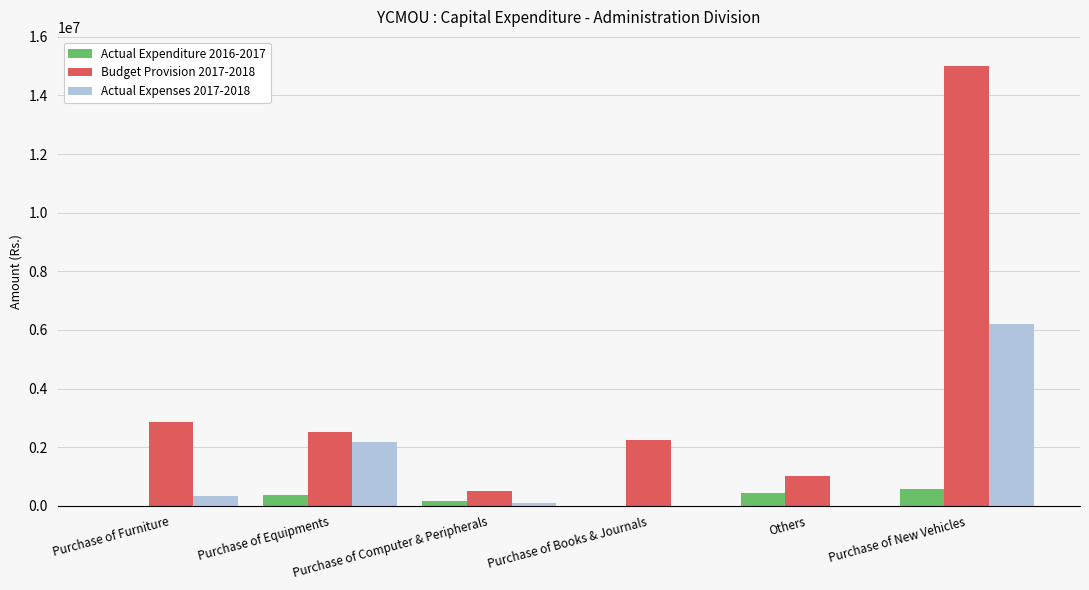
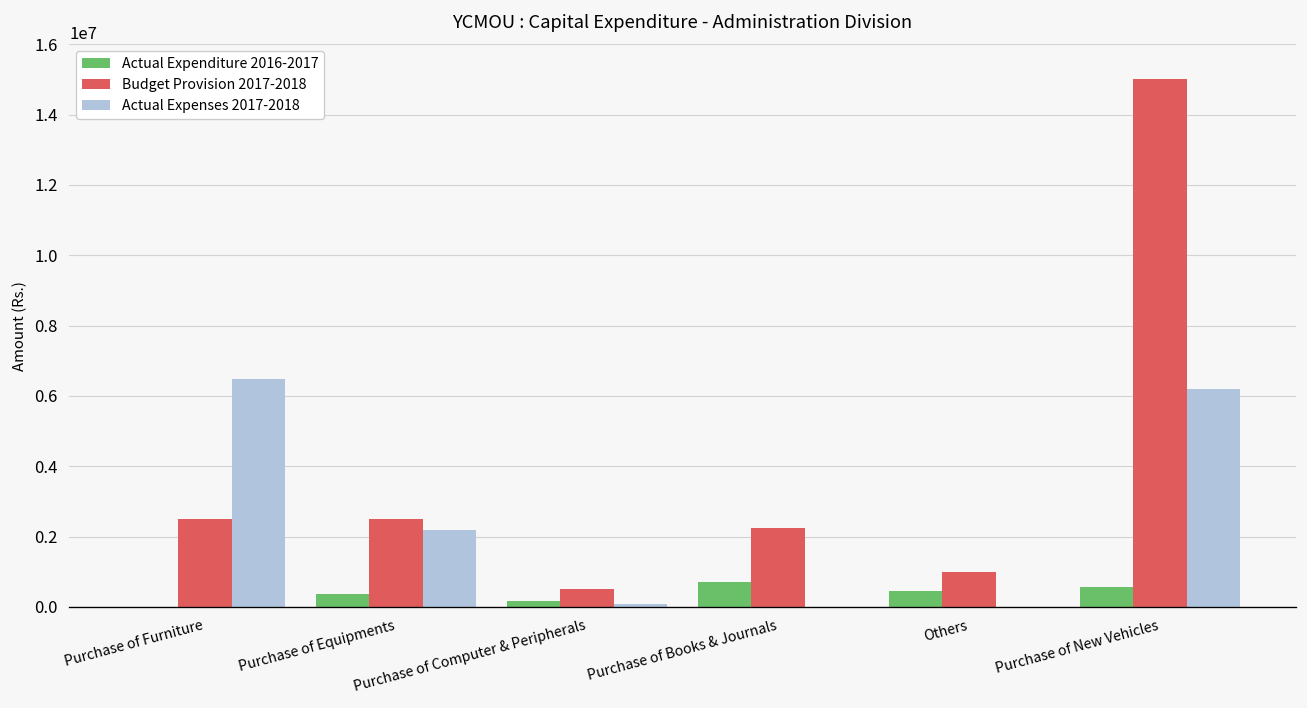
  {
    "Actual Expenditure 2016-2017": {
      "Purchase of Furniture": 0,
      "Purchase of Equipments": 400000,
      "Purchase of Computer & Peripherals": 200000,
-     "Purchase of Books & Journals": 0,
+     "Purchase of Books & Journals": 700000,
      "Others": 400000,
      "Purchase of New Vehicles": 600000
    },
    "Budget Provision 2017-2018": {
-     "Purchase of Furniture": 2900000,
+     "Purchase of Furniture": 2500000,
      "Purchase of Equipments": 2500000,
      "Purchase of Computer & Peripherals": 500000,
      "Purchase of Books & Journals": 2300000,
      "Others": 1000000,
      "Purchase of New Vehicles": 15000000
    },
    "Actual Expenses 2017-2018": {
-     "Purchase of Furniture": 300000,
+     "Purchase of Furniture": 6500000,
      "Purchase of Equipments": 2200000,
      "Purchase of Books & Journals": 0,
      "Purchase of New Vehicles": 6200000
    }
  }
